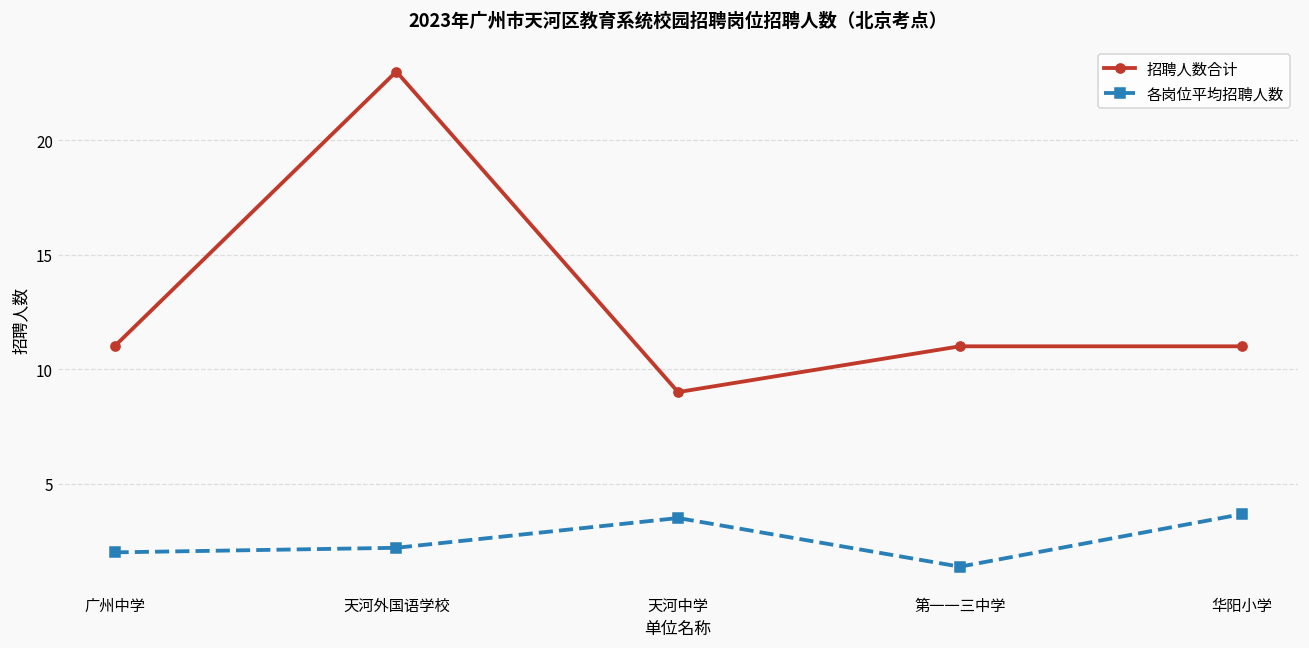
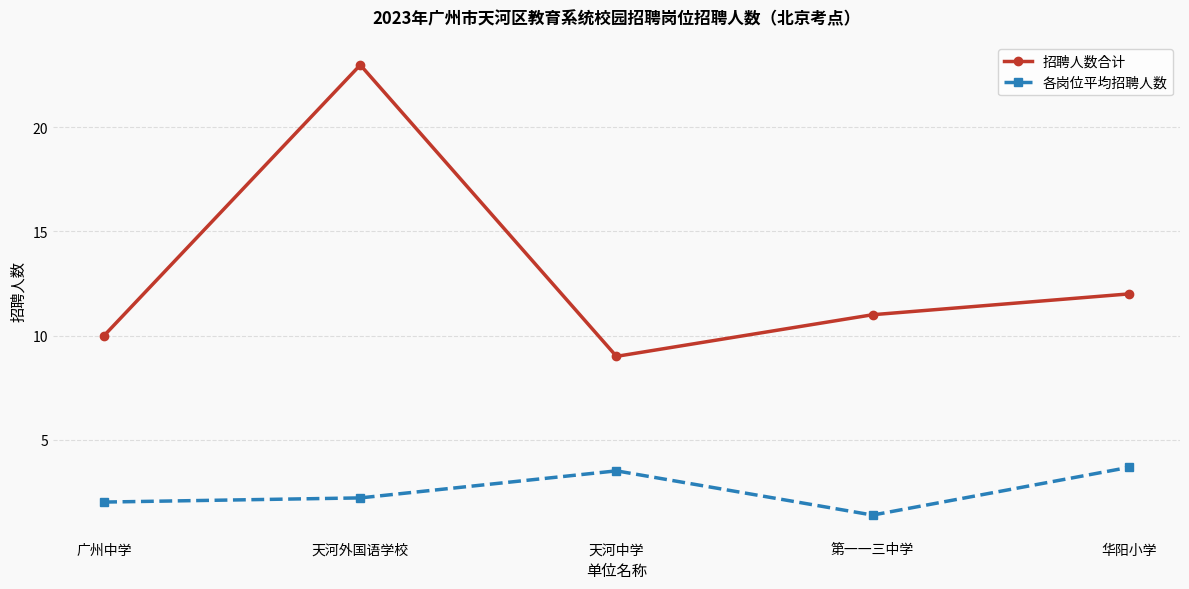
  {
    "招聘人数合计": {
-     "广州中学": 11,
+     "广州中学": 10,
      "天河外国语学校": 23,
      "天河中学": 9,
      "第一一三中学": 11,
-     "华阳小学": 11
+     "华阳小学": 12
    },
    "各岗位平均招聘人数": {
      "广州中学": 2,
      "天河外国语学校": 2.2,
      "天河中学": 3.5,
      "第一一三中学": 1.4,
      "华阳小学": 3.7
    }
  }
